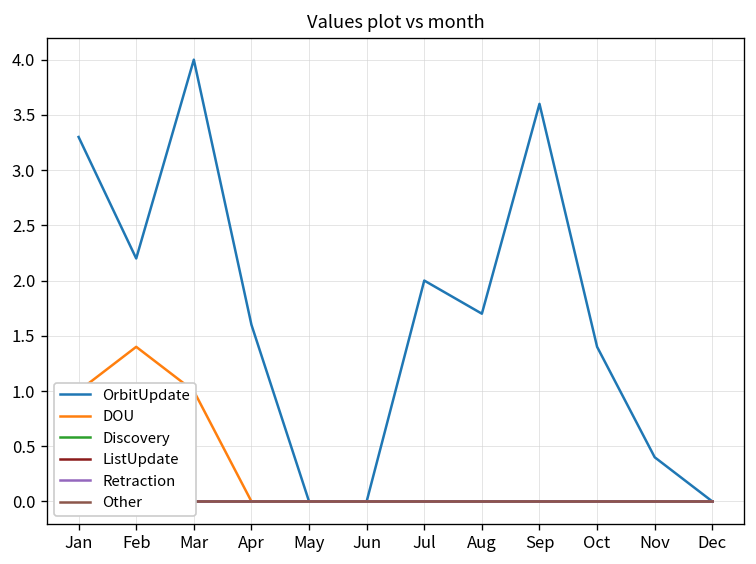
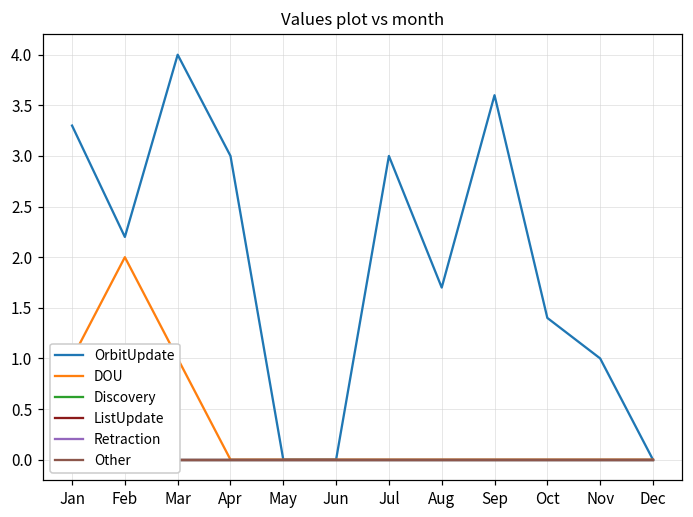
  {
    "OrbitUpdate": {
      "Jan": 3.3,
      "Feb": 2.2,
      "Mar": 4.0,
-     "Apr": 1.6,
-     "Jul": 2,
+     "Apr": 3.0,
+     "Jul": 3,
      "Aug": 1.7,
      "Sep": 3.6,
      "Oct": 1.4,
-     "Nov": 0.4
+     "Nov": 1.0
    },
    "DOU": {
-     "Feb": 1.4
+     "Feb": 2.0
    }
  }
